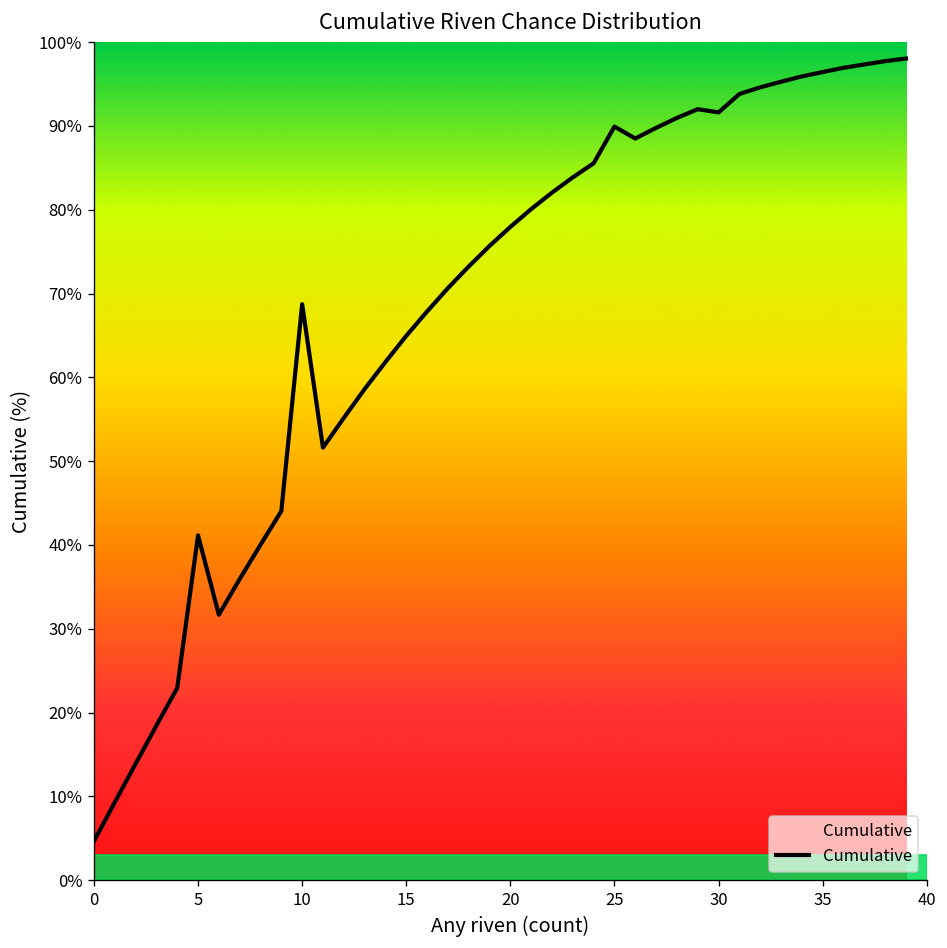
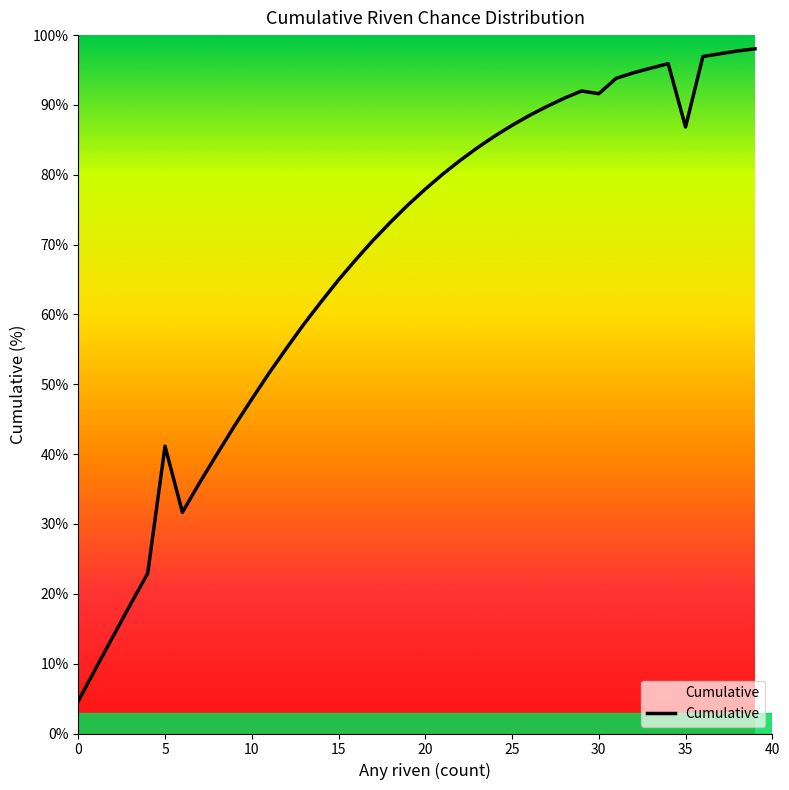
  {
    "0": "5%",
    "5": "41%",
-   "10": "69%",
+   "10": "48%",
    "15": "65%",
    "20": "78%",
-   "25": "90%",
+   "25": "87%",
    "30": "92%",
-   "35": "96%"
+   "35": "87%"
  }
